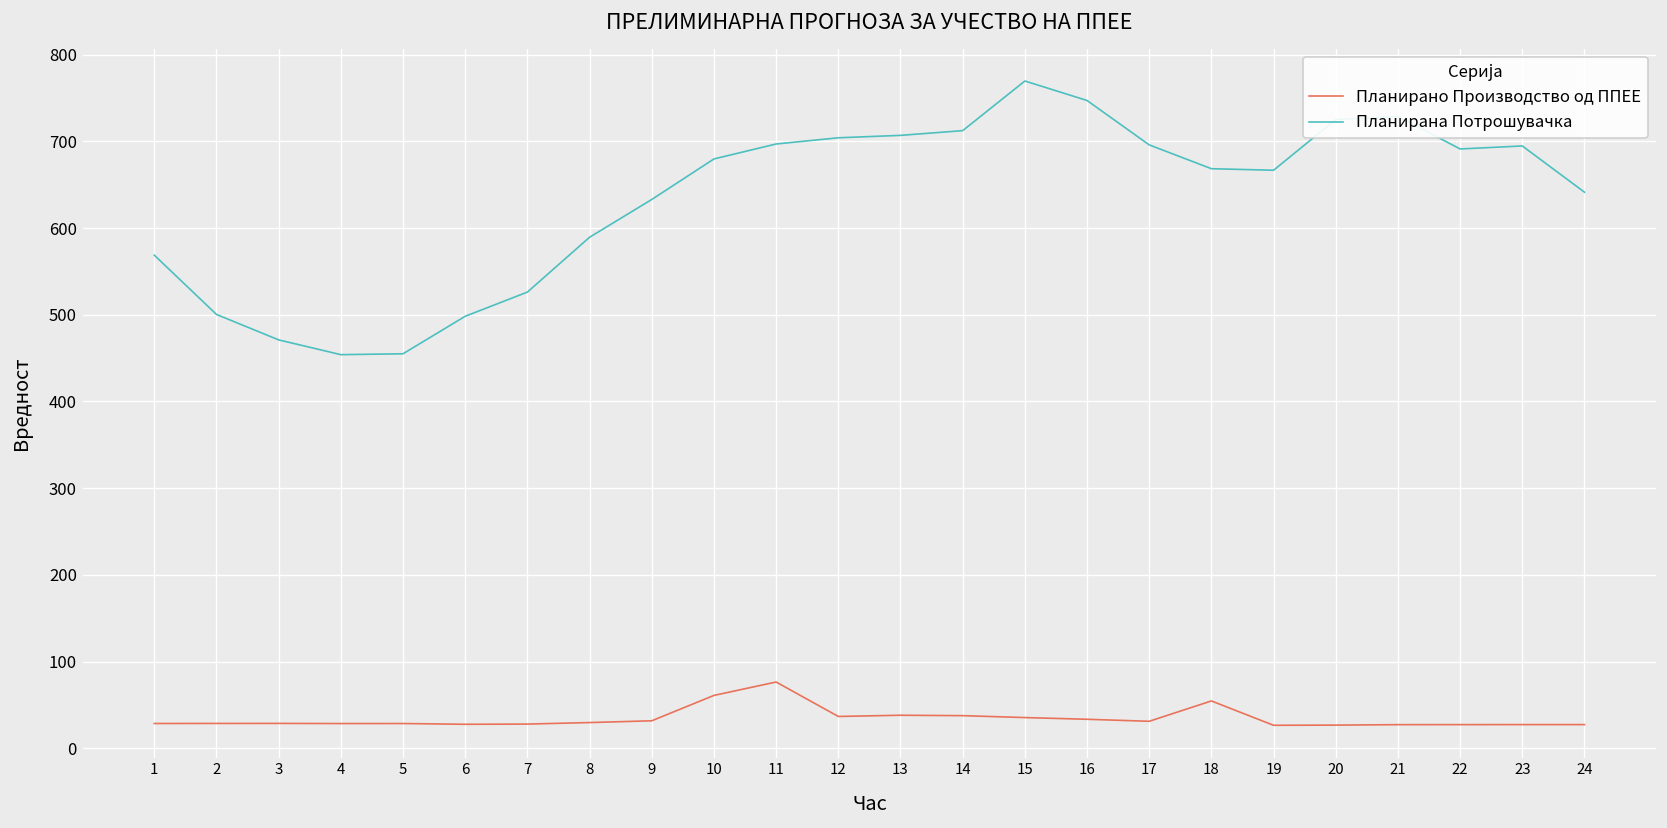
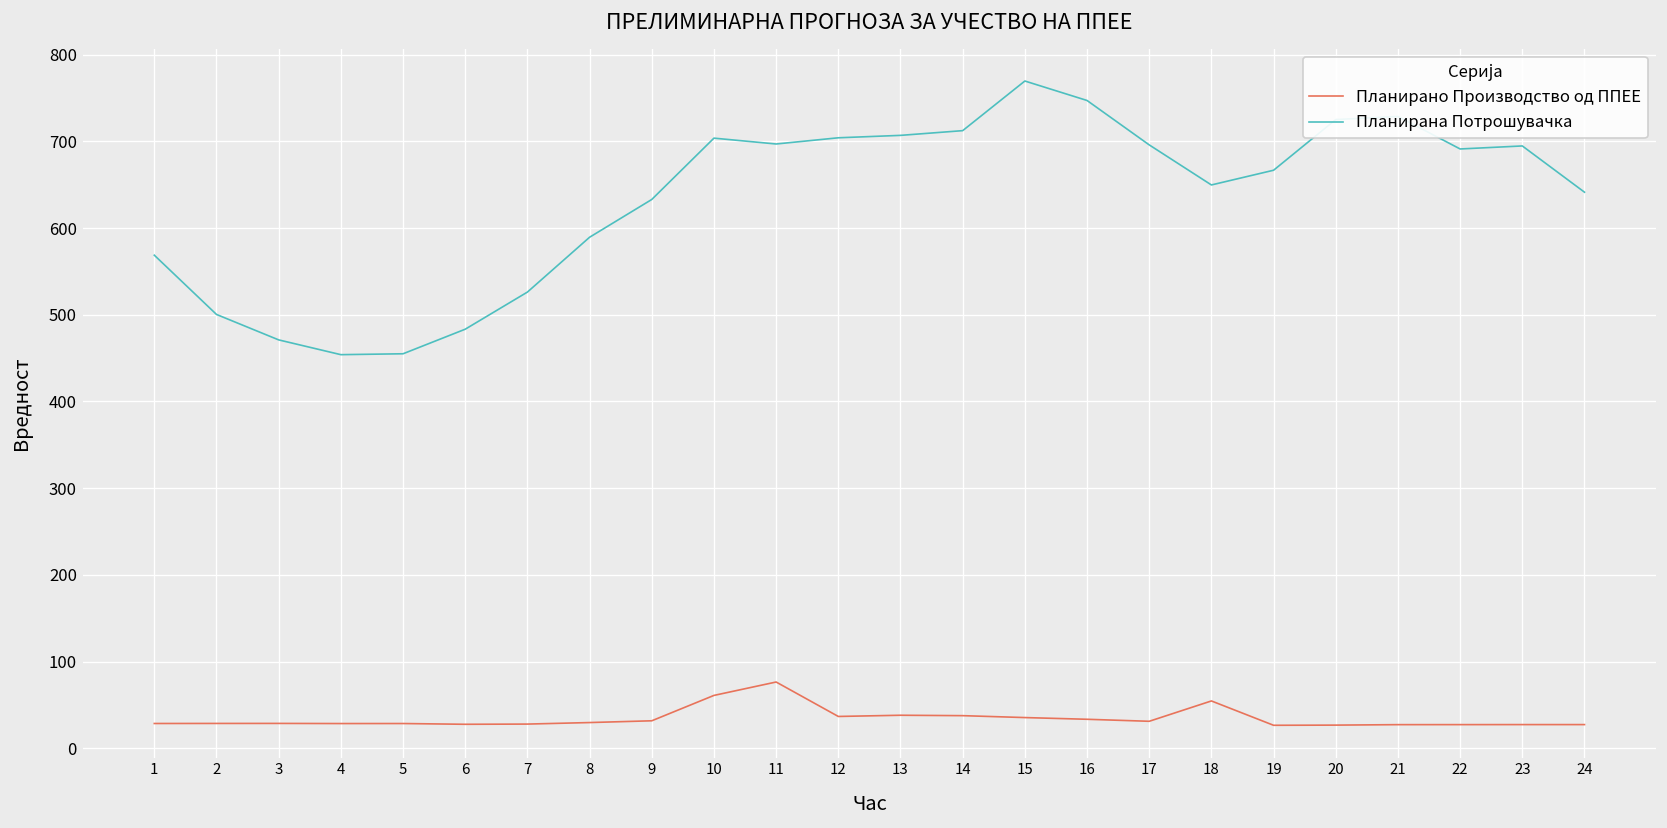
  {
    "Планирано Производство од ППЕЕ": {
      "1": 30,
      "2": 30,
      "3": 30,
      "4": 30,
      "5": 30,
      "6": 30,
      "7": 30,
      "8": 30,
      "9": 30,
      "10": 60,
      "11": 80,
      "12": 40,
      "13": 40,
      "14": 40,
      "15": 40,
      "16": 30,
      "17": 30,
      "18": 50,
      "19": 30,
      "20": 30,
      "21": 30,
      "22": 30,
      "23": 30,
      "24": 30
    },
    "Планирана Потрошувачка": {
      "1": 570,
      "2": 500,
      "3": 470,
      "4": 450,
      "5": 460,
-     "6": 500,
+     "6": 480,
      "7": 530,
      "8": 590,
      "9": 630,
-     "10": 680,
+     "10": 700,
      "11": 700,
      "12": 700,
      "13": 710,
      "14": 710,
      "15": 770,
      "16": 750,
      "17": 700,
-     "18": 670,
+     "18": 650,
      "19": 670,
      "22": 690,
      "23": 690,
      "24": 640
    }
  }
